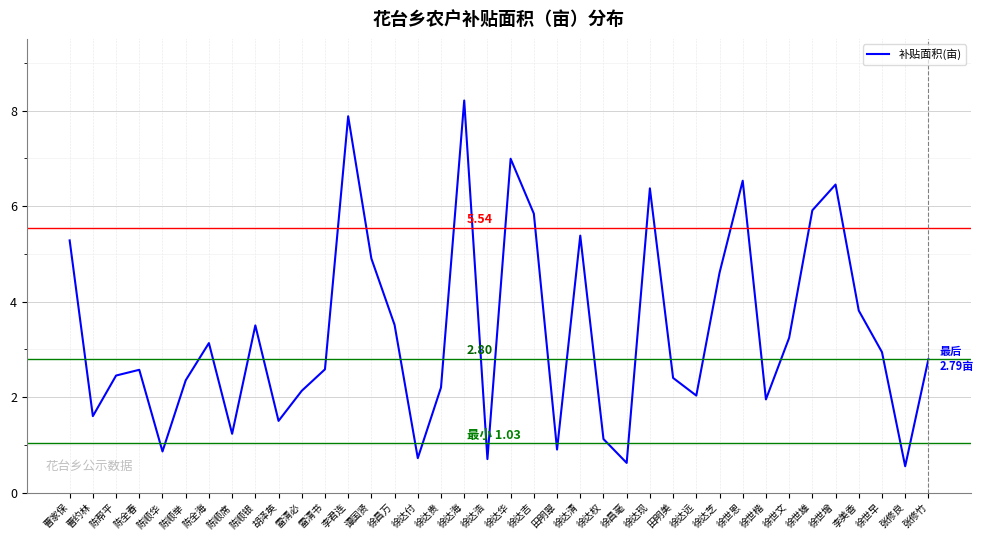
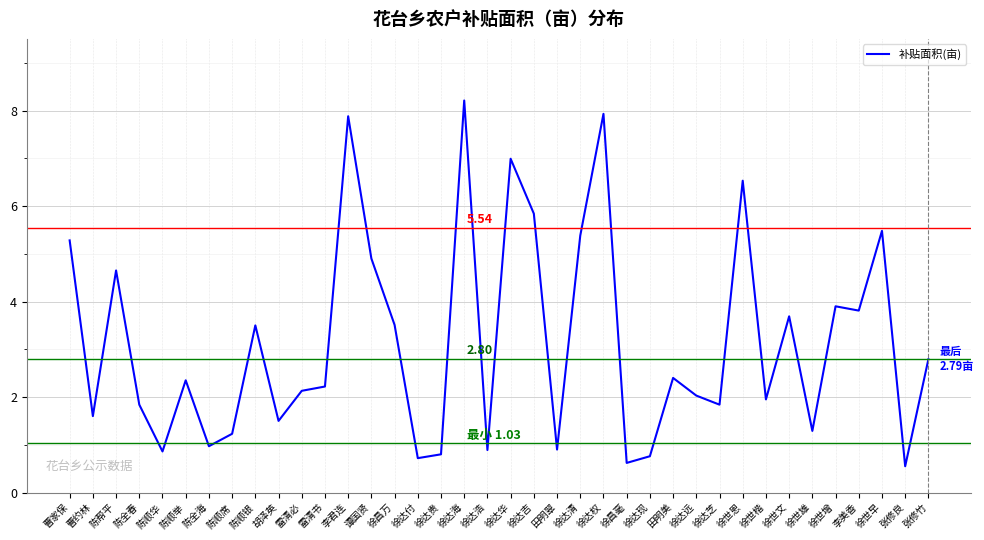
  {
    "曹家保": 5.3,
    "曹约林": 1.6,
-   "陈帮平": 2.5,
-   "陈全春": 2.6,
+   "陈帮平": 4.7,
+   "陈全春": 1.8,
    "陈顺华": 0.9,
    "陈顺举": 2.4,
-   "陈全海": 3.1,
+   "陈全海": 1.0,
    "陈顺席": 1.2,
    "陈顺银": 3.5,
    "胡泽英": 1.5,
    "雷清必": 2.1,
-   "雷清书": 2.6,
+   "雷清书": 2.2,
    "李君连": 7.9,
    "谭国贤": 4.9,
    "徐昌万": 3.5,
    "徐达付": 0.7,
-   "徐达贵": 2.2,
+   "徐达贵": 0.8,
    "徐达海": 8.2,
-   "徐达浩": 0.7,
+   "徐达浩": 0.9,
    "徐达华": 7.0,
    "徐达吉": 5.8,
    "田明翠": 0.9,
    "徐达清": 5.4,
-   "徐达权": 1.1,
+   "徐达权": 7.9,
    "徐昌毫": 0.6,
-   "徐达现": 6.4,
+   "徐达现": 0.8,
    "田明美": 2.4,
    "徐达远": 2.0,
-   "徐达芝": 4.6,
+   "徐达芝": 1.8,
    "徐世恩": 6.5,
    "徐世楷": 2.0,
-   "徐世文": 3.2,
-   "徐世雄": 5.9,
-   "徐世增": 6.5,
+   "徐世文": 3.7,
+   "徐世雄": 1.3,
+   "徐世增": 3.9,
    "李美香": 3.8,
-   "徐世早": 2.9,
+   "徐世早": 5.5,
    "张修良": 0.6
  }
